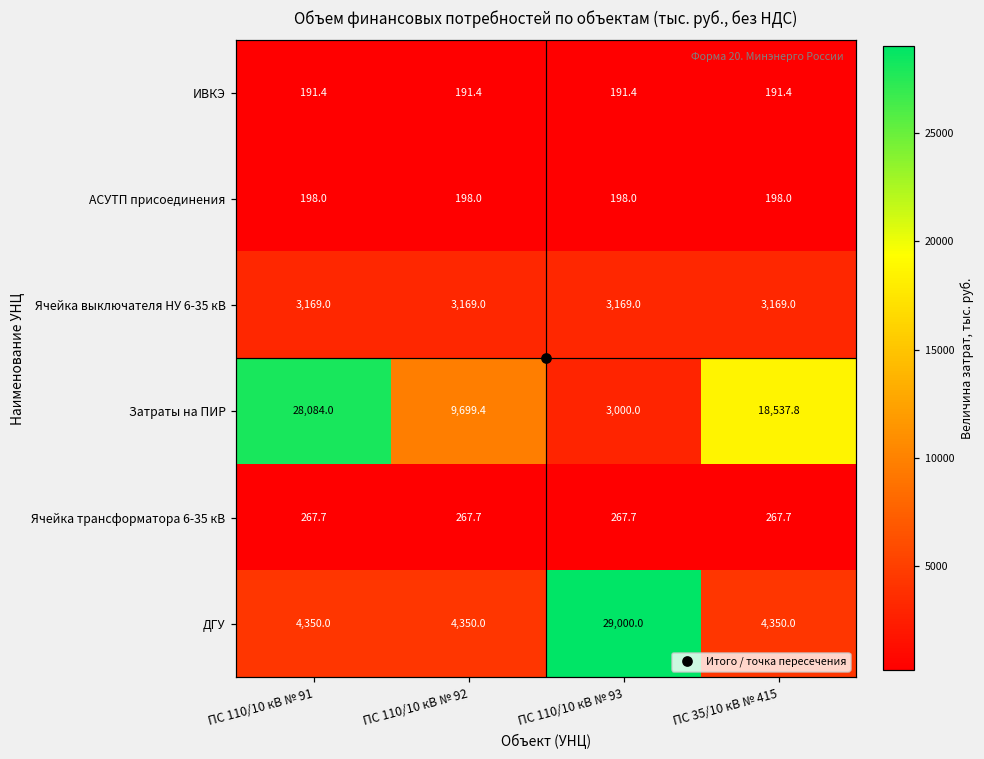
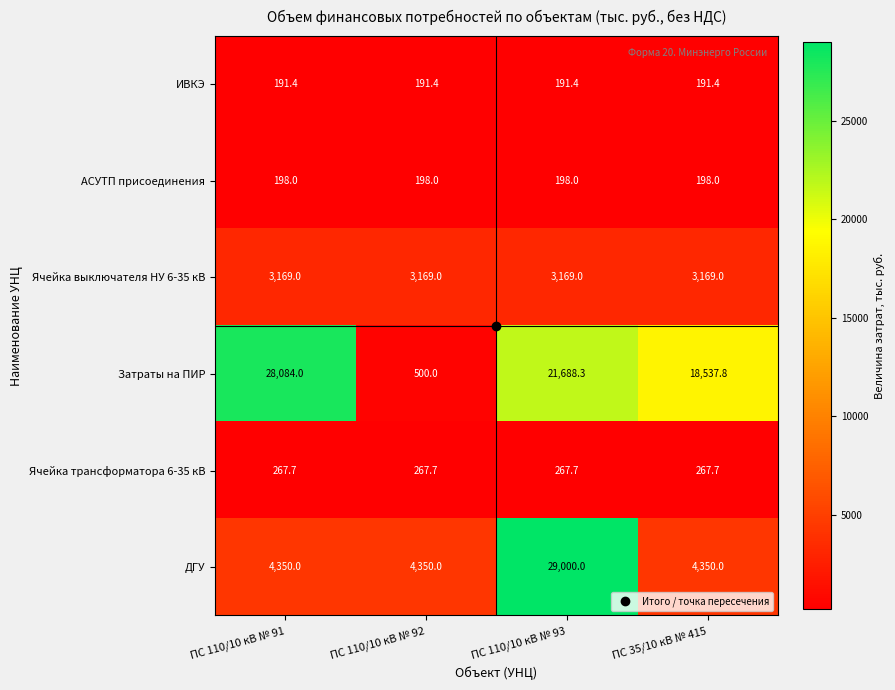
  {
    "ИВКЭ": {
      "ПС 110/10 кВ № 91": "191.4",
      "ПС 110/10 кВ № 92": "191.4",
      "ПС 110/10 кВ № 93": "191.4"
    },
    "АСУТП присоединения": {
      "ПС 110/10 кВ № 91": "198.0",
      "ПС 110/10 кВ № 92": "198.0",
      "ПС 110/10 кВ № 93": "198.0",
      "ПС 35/10 кВ № 415": "198.0"
    },
    "Ячейка выключателя НУ 6-35 кВ": {
      "ПС 110/10 кВ № 91": "3,169.0",
      "ПС 110/10 кВ № 92": "3,169.0",
      "ПС 110/10 кВ № 93": "3,169.0",
      "ПС 35/10 кВ № 415": "3,169.0"
    },
    "Затраты на ПИР": {
      "ПС 110/10 кВ № 91": "28,084.0",
-     "ПС 110/10 кВ № 92": "9,699.4",
-     "ПС 110/10 кВ № 93": "3,000.0",
+     "ПС 110/10 кВ № 92": "500.0",
+     "ПС 110/10 кВ № 93": "21,688.3",
      "ПС 35/10 кВ № 415": "18,537.8"
    },
    "Ячейка трансформатора 6-35 кВ": {
      "ПС 110/10 кВ № 91": "267.7",
      "ПС 110/10 кВ № 92": "267.7",
      "ПС 110/10 кВ № 93": "267.7",
      "ПС 35/10 кВ № 415": "267.7"
    },
    "ДГУ": {
      "ПС 110/10 кВ № 91": "4,350.0",
      "ПС 110/10 кВ № 92": "4,350.0",
      "ПС 110/10 кВ № 93": "29,000.0",
      "ПС 35/10 кВ № 415": "4,350.0"
    }
  }
